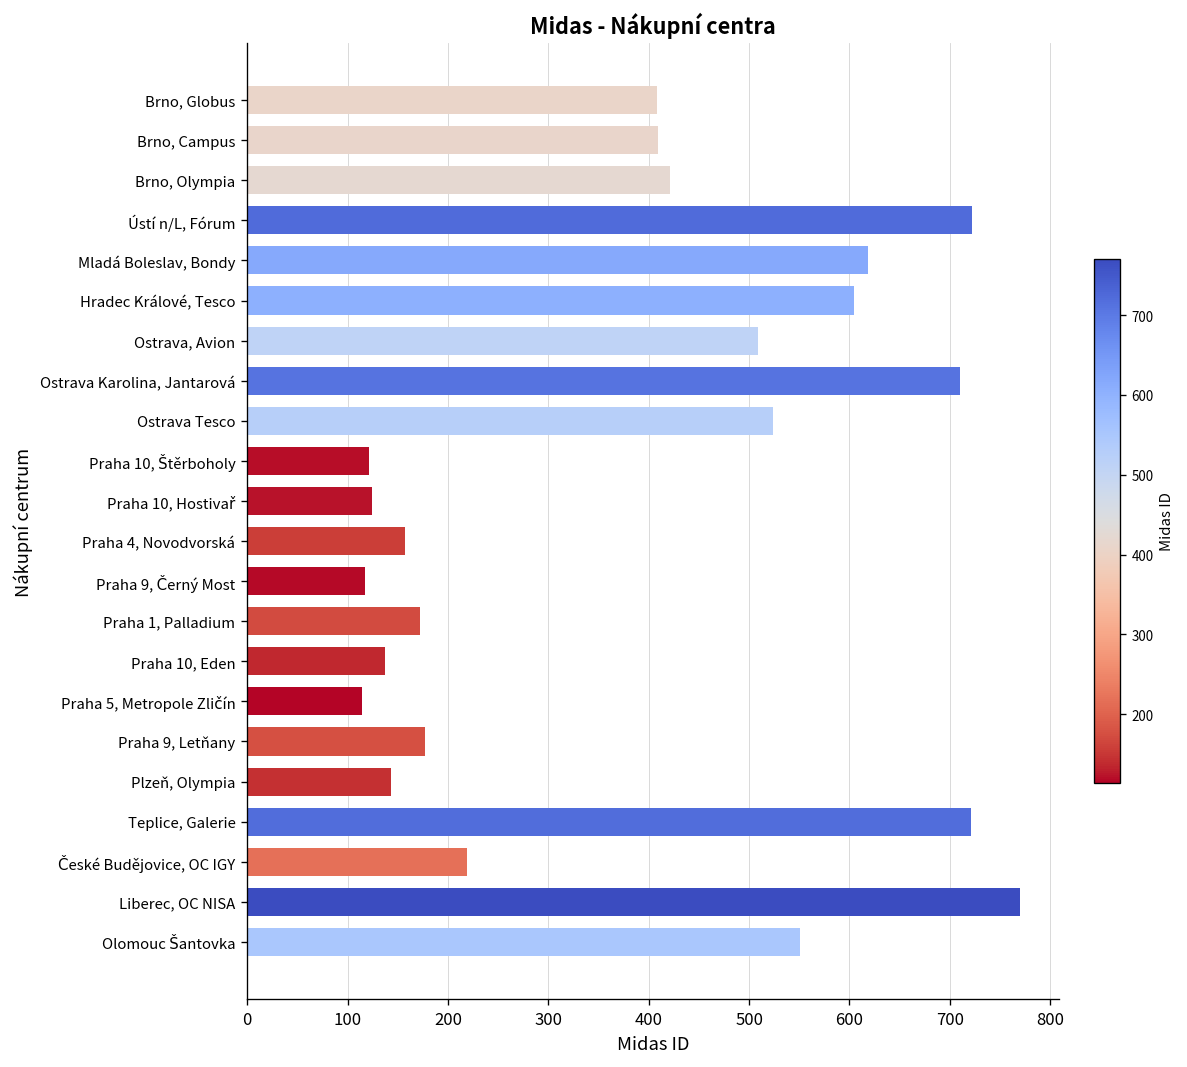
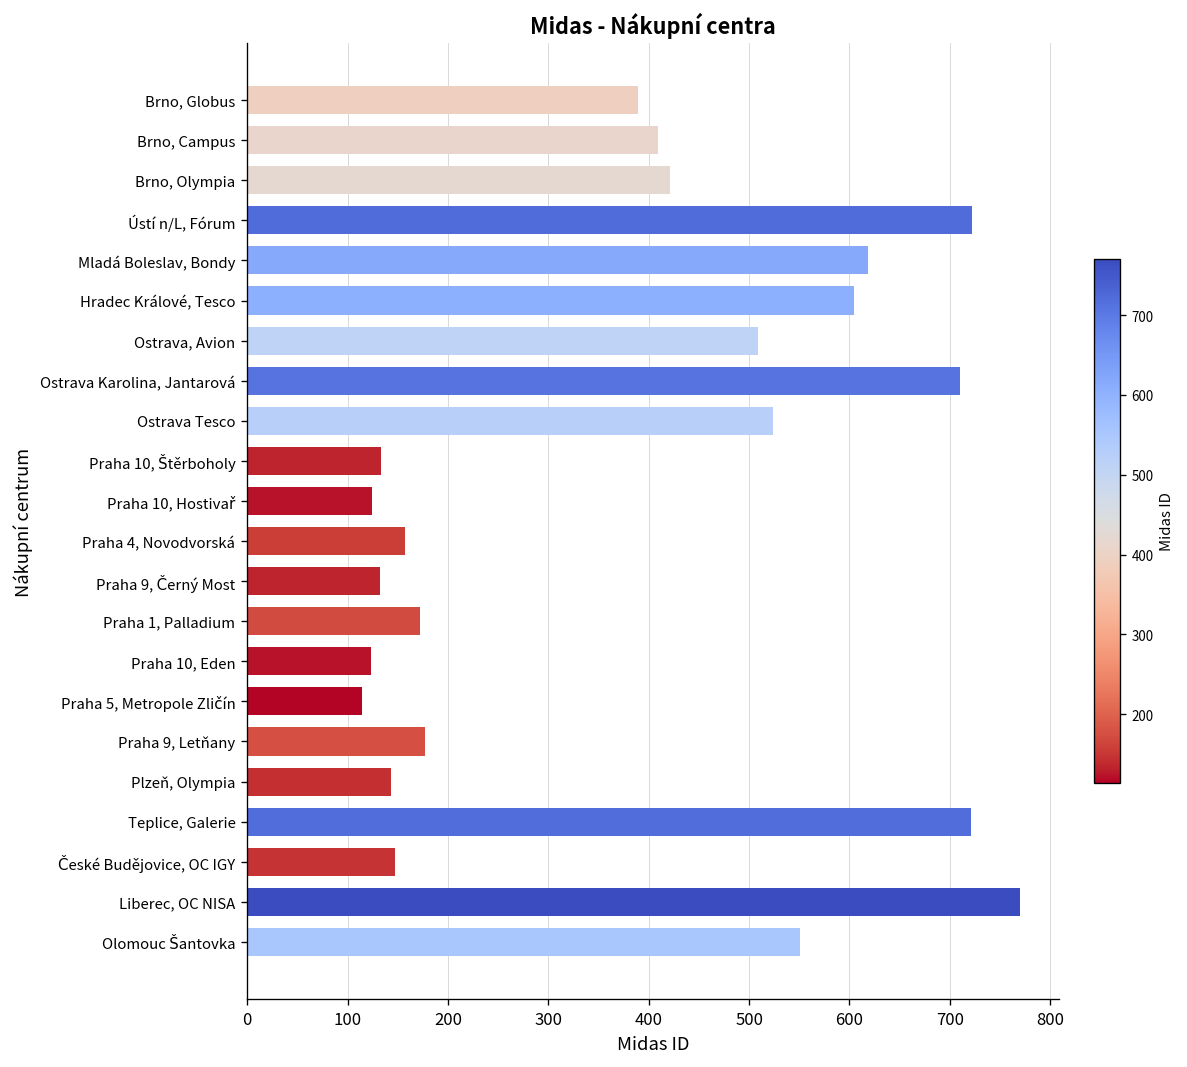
  {
-   "Brno, Globus": 410,
+   "Brno, Globus": 390,
    "Brno, Campus": 410,
    "Brno, Olympia": 420,
    "Ústí n/L, Fórum": 720,
    "Mladá Boleslav, Bondy": 620,
    "Hradec Králové, Tesco": 610,
    "Ostrava, Avion": 510,
    "Ostrava Karolina, Jantarová": 710,
    "Ostrava Tesco": 520,
-   "Praha 10, Štěrboholy": 120,
+   "Praha 10, Štěrboholy": 130,
    "Praha 10, Hostivař": 120,
    "Praha 4, Novodvorská": 160,
-   "Praha 9, Černý Most": 120,
+   "Praha 9, Černý Most": 130,
    "Praha 1, Palladium": 170,
-   "Praha 10, Eden": 140,
+   "Praha 10, Eden": 120,
    "Praha 5, Metropole Zličín": 110,
    "Praha 9, Letňany": 180,
    "Plzeň, Olympia": 140,
    "Teplice, Galerie": 720,
-   "České Budějovice, OC IGY": 220,
+   "České Budějovice, OC IGY": 150,
    "Liberec, OC NISA": 770,
    "Olomouc Šantovka": 550
  }
